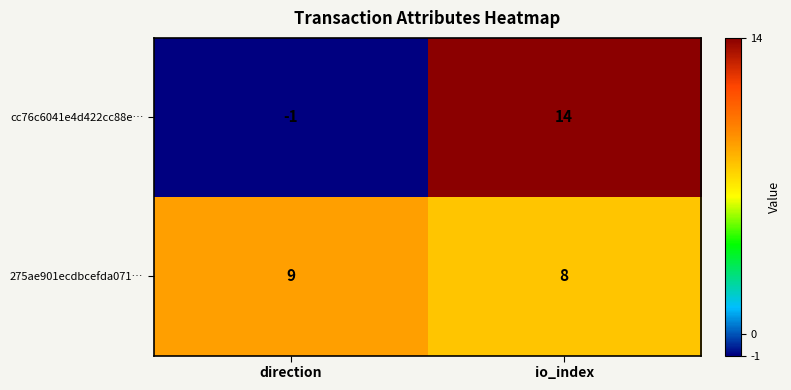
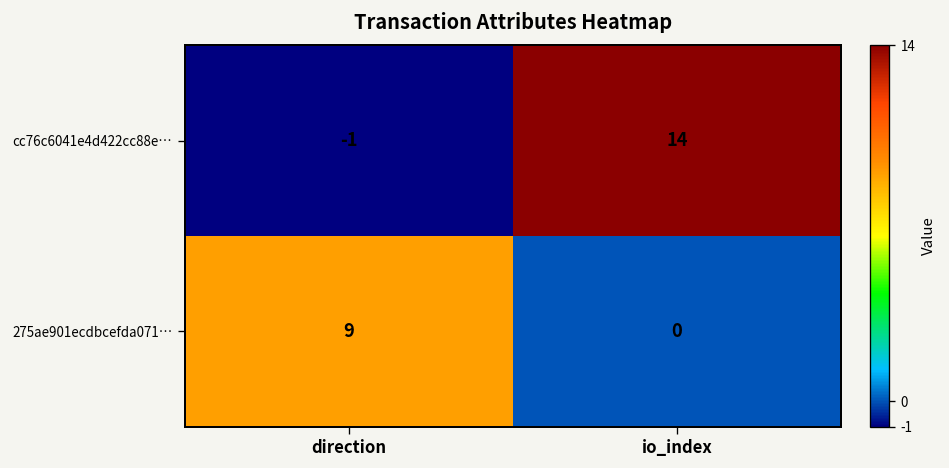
  {
    "cc76c6041e4d422cc88e…": {
      "direction": -1,
      "io_index": 14
    },
    "275ae901ecdbcefda071…": {
      "direction": 9,
-     "io_index": 8
+     "io_index": 0
    }
  }
